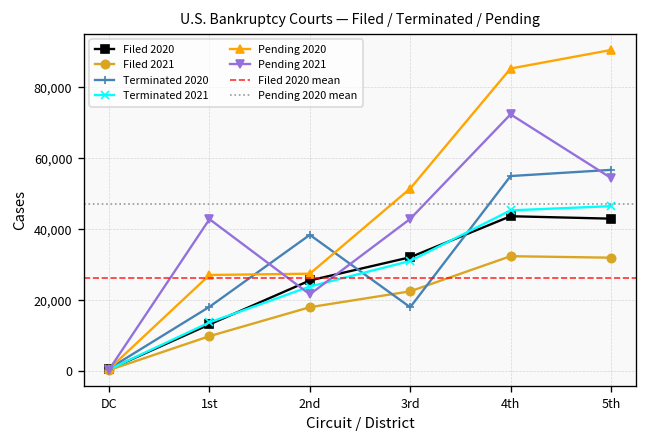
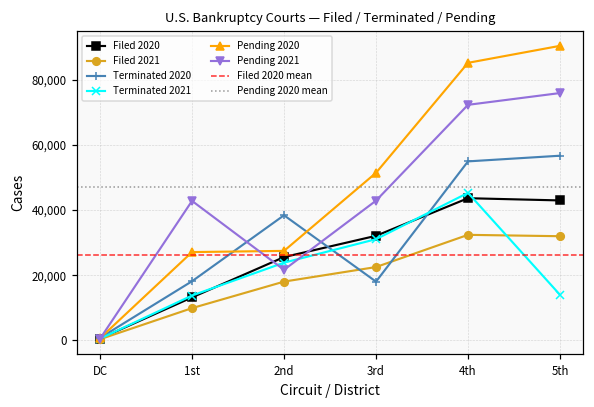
  {
    "Filed 2020": {
      "2nd": "26,000",
      "3rd": "32,000",
      "4th": "44,000",
      "5th": "43,000"
    },
    "Terminated 2020": {
      "1st": "18,000",
      "2nd": "38,000",
      "3rd": "18,000",
      "4th": "55,000",
      "5th": "57,000"
    },
    "Terminated 2021": {
      "2nd": "24,000",
      "3rd": "31,000",
      "4th": "45,000",
-     "5th": "46,000"
+     "5th": "14,000"
    },
    "Pending 2021": {
      "1st": "43,000",
      "2nd": "22,000",
      "3rd": "43,000",
      "4th": "72,000",
-     "5th": "54,000"
+     "5th": "76,000"
    }
  }
